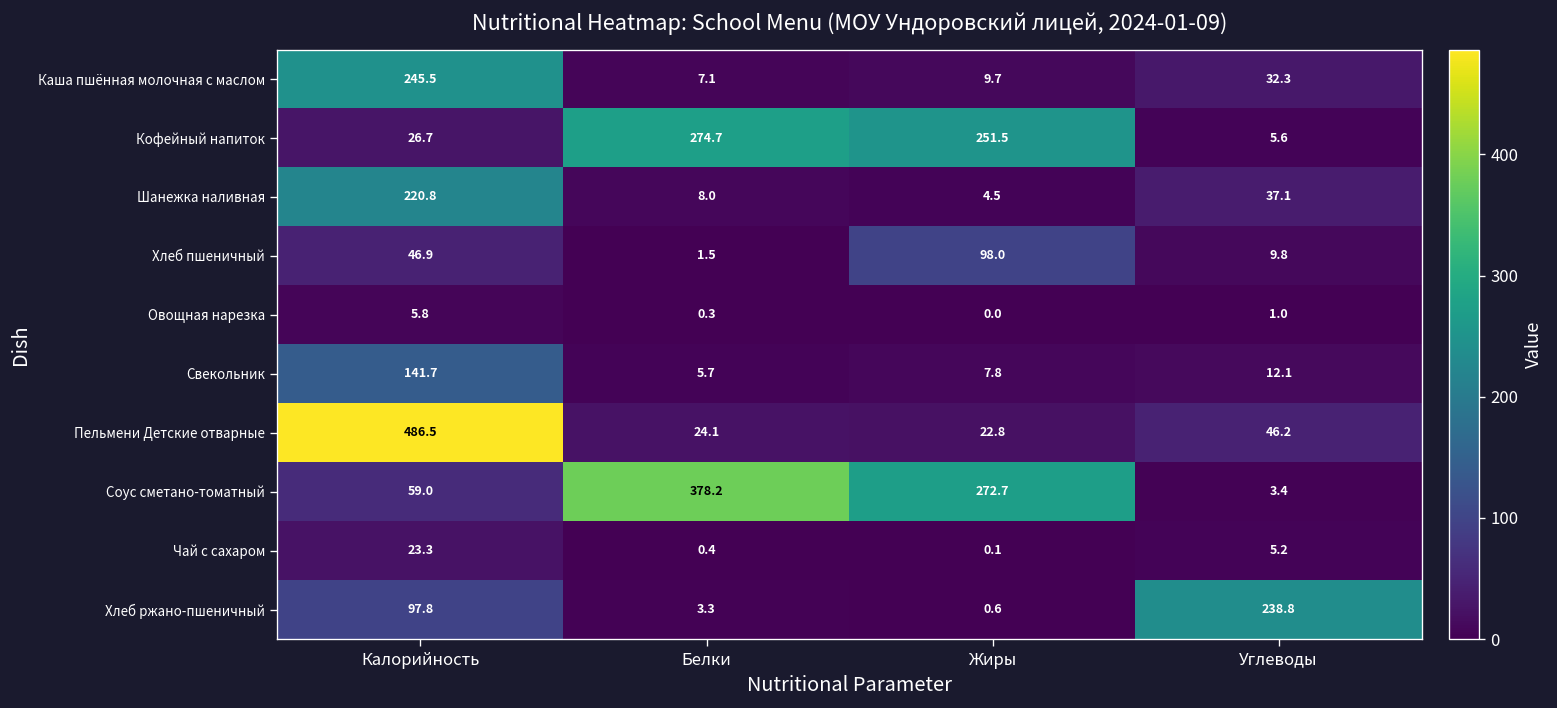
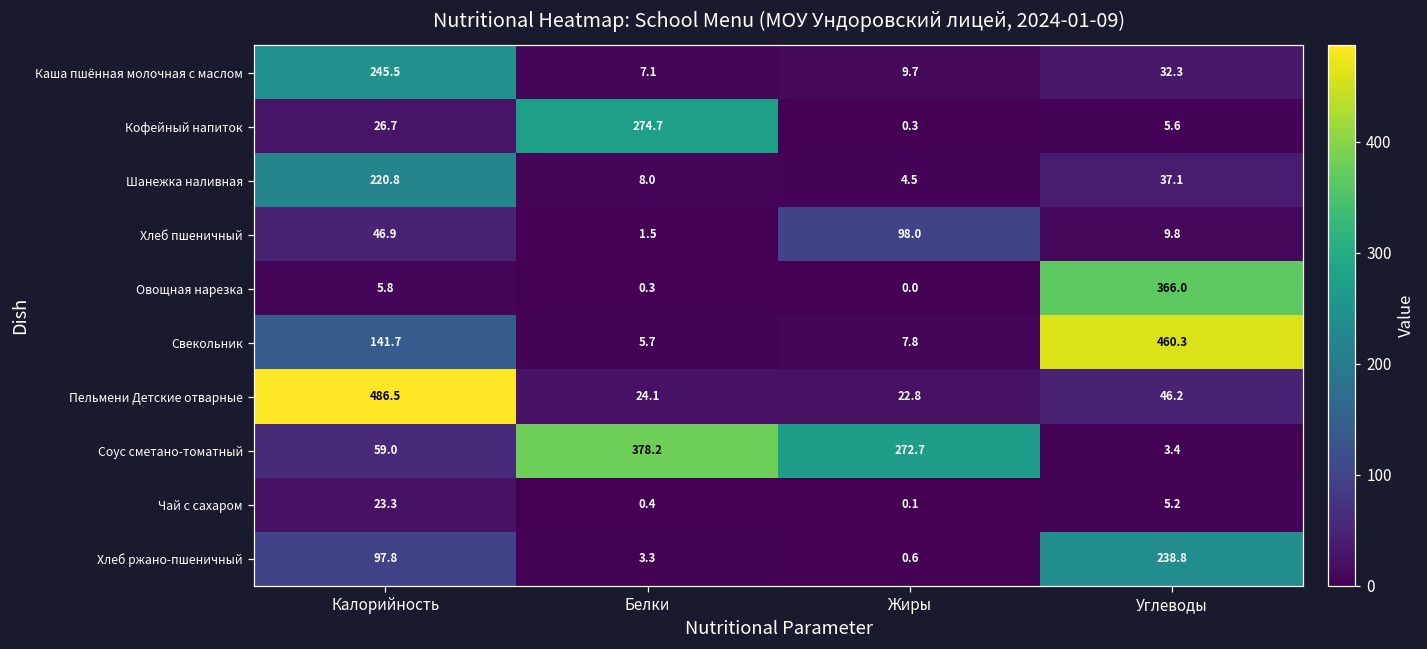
  {
    "Каша пшённая молочная с маслом": {
      "Калорийность": 245.5,
      "Белки": 7.1,
      "Жиры": 9.7,
      "Углеводы": 32.3
    },
    "Кофейный напиток": {
      "Калорийность": 26.7,
      "Белки": 274.7,
-     "Жиры": 251.5,
+     "Жиры": 0.3,
      "Углеводы": 5.6
    },
    "Шанежка наливная": {
      "Калорийность": 220.8,
      "Белки": 8.0,
      "Жиры": 4.5,
      "Углеводы": 37.1
    },
    "Хлеб пшеничный": {
      "Калорийность": 46.9,
      "Белки": 1.5,
      "Жиры": 98.0,
      "Углеводы": 9.8
    },
    "Овощная нарезка": {
      "Калорийность": 5.8,
      "Белки": 0.3,
      "Жиры": 0.0,
-     "Углеводы": 1.0
+     "Углеводы": 366.0
    },
    "Свекольник": {
      "Калорийность": 141.7,
      "Белки": 5.7,
      "Жиры": 7.8,
-     "Углеводы": 12.1
+     "Углеводы": 460.3
    },
    "Пельмени Детские отварные": {
      "Калорийность": 486.5,
      "Белки": 24.1,
      "Жиры": 22.8,
      "Углеводы": 46.2
    },
    "Соус сметано-томатный": {
      "Калорийность": 59.0,
      "Белки": 378.2,
      "Жиры": 272.7,
      "Углеводы": 3.4
    },
    "Чай с сахаром": {
      "Калорийность": 23.3,
      "Белки": 0.4,
      "Жиры": 0.1,
      "Углеводы": 5.2
    },
    "Хлеб ржано-пшеничный": {
      "Калорийность": 97.8,
      "Белки": 3.3,
      "Жиры": 0.6,
      "Углеводы": 238.8
    }
  }
